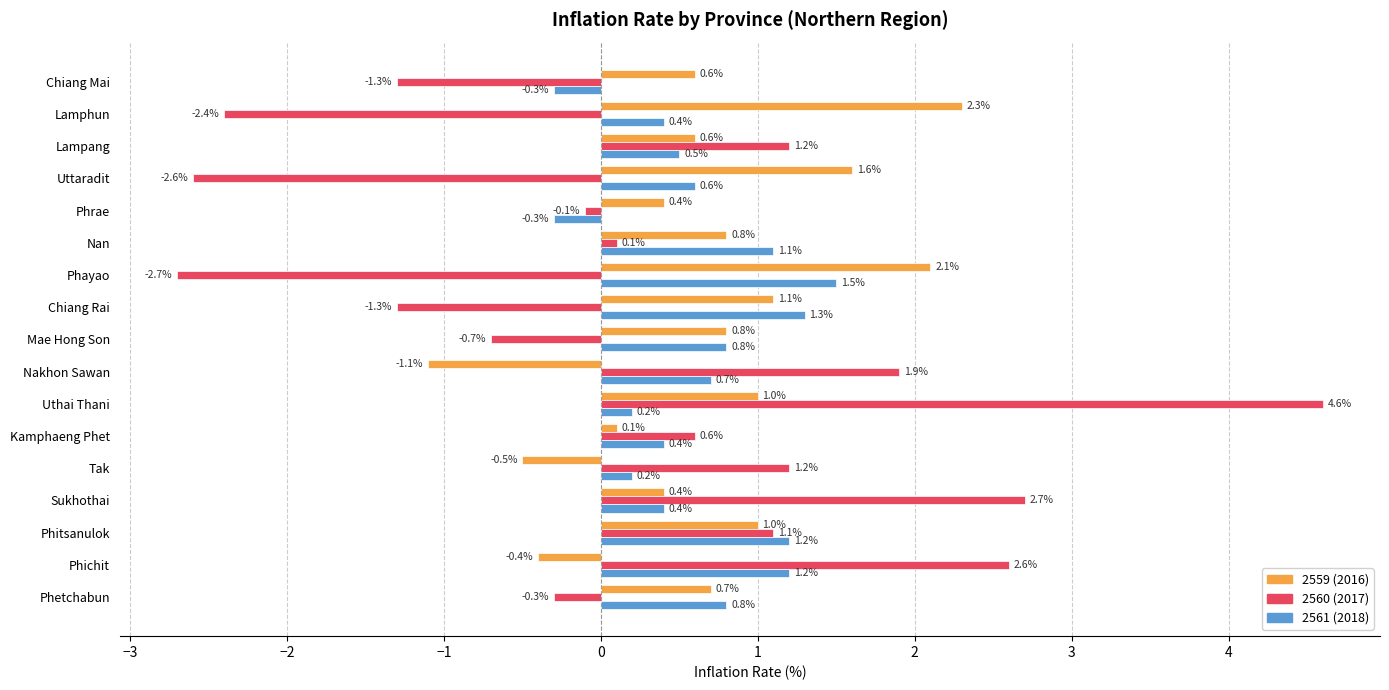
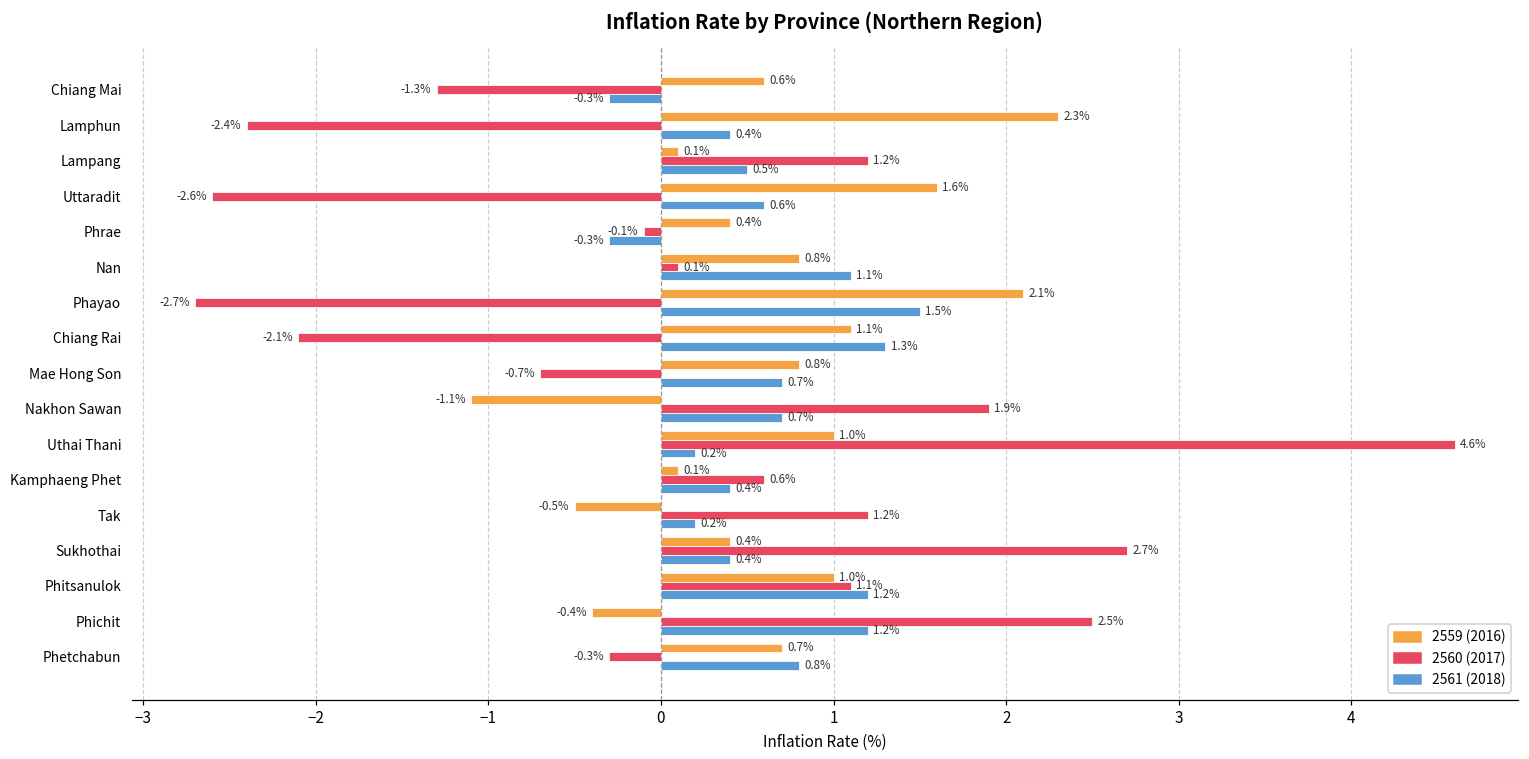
  {
    "2559 (2016)": {
      "Chiang Mai": "0.6%",
      "Lamphun": "2.3%",
-     "Lampang": "0.6%",
+     "Lampang": "0.1%",
      "Uttaradit": "1.6%",
      "Phrae": "0.4%",
      "Nan": "0.8%",
      "Phayao": "2.1%",
      "Chiang Rai": "1.1%",
      "Mae Hong Son": "0.8%",
      "Nakhon Sawan": "-1.1%",
      "Uthai Thani": "1.0%",
      "Kamphaeng Phet": "0.1%",
      "Tak": "-0.5%",
      "Sukhothai": "0.4%",
      "Phitsanulok": "1.0%",
      "Phichit": "-0.4%",
      "Phetchabun": "0.7%"
    },
    "2560 (2017)": {
      "Chiang Mai": "-1.3%",
      "Lamphun": "-2.4%",
      "Lampang": "1.2%",
      "Uttaradit": "-2.6%",
      "Phrae": "-0.1%",
      "Nan": "0.1%",
      "Phayao": "-2.7%",
-     "Chiang Rai": "-1.3%",
+     "Chiang Rai": "-2.1%",
      "Mae Hong Son": "-0.7%",
      "Nakhon Sawan": "1.9%",
      "Uthai Thani": "4.6%",
      "Kamphaeng Phet": "0.6%",
      "Tak": "1.2%",
      "Sukhothai": "2.7%",
      "Phitsanulok": "1.1%",
-     "Phichit": "2.6%",
+     "Phichit": "2.5%",
      "Phetchabun": "-0.3%"
    },
    "2561 (2018)": {
      "Chiang Mai": "-0.3%",
      "Lamphun": "0.4%",
      "Lampang": "0.5%",
      "Uttaradit": "0.6%",
      "Phrae": "-0.3%",
      "Nan": "1.1%",
      "Phayao": "1.5%",
      "Chiang Rai": "1.3%",
-     "Mae Hong Son": "0.8%",
+     "Mae Hong Son": "0.7%",
      "Nakhon Sawan": "0.7%",
      "Uthai Thani": "0.2%",
      "Kamphaeng Phet": "0.4%",
      "Tak": "0.2%",
      "Sukhothai": "0.4%",
      "Phitsanulok": "1.2%",
      "Phichit": "1.2%",
      "Phetchabun": "0.8%"
    }
  }
